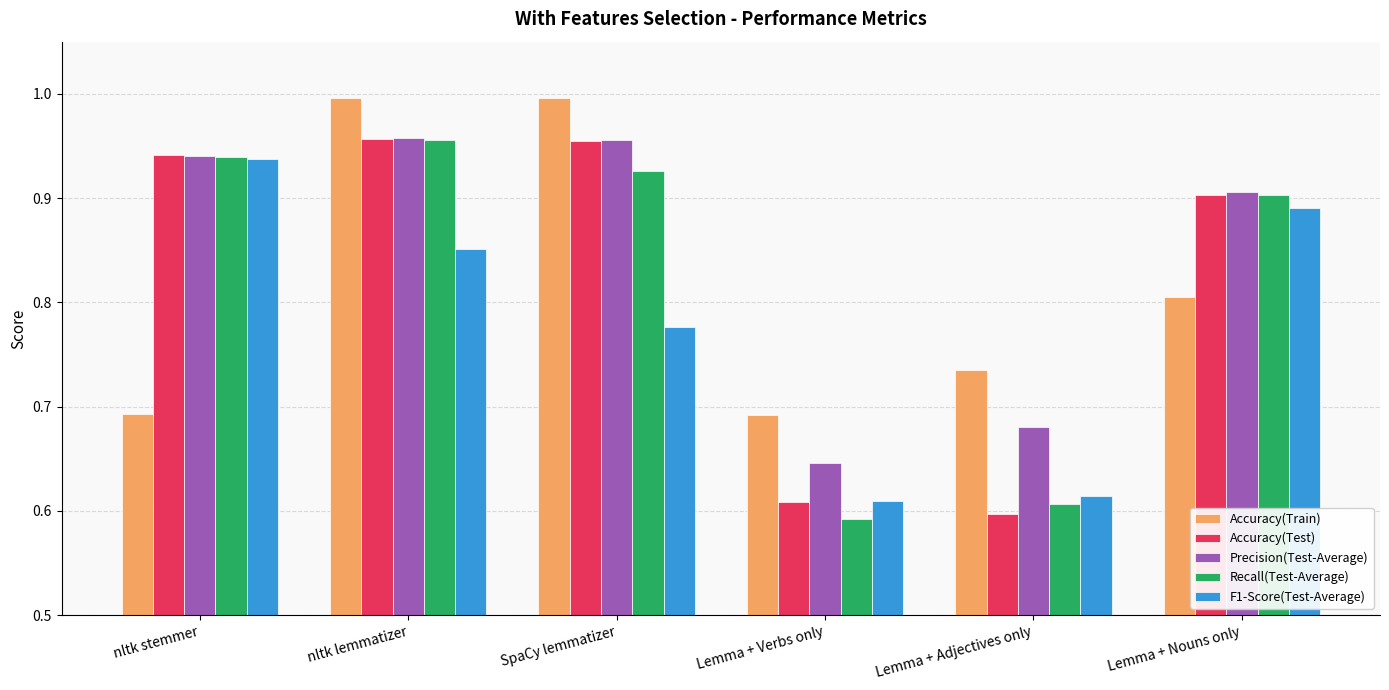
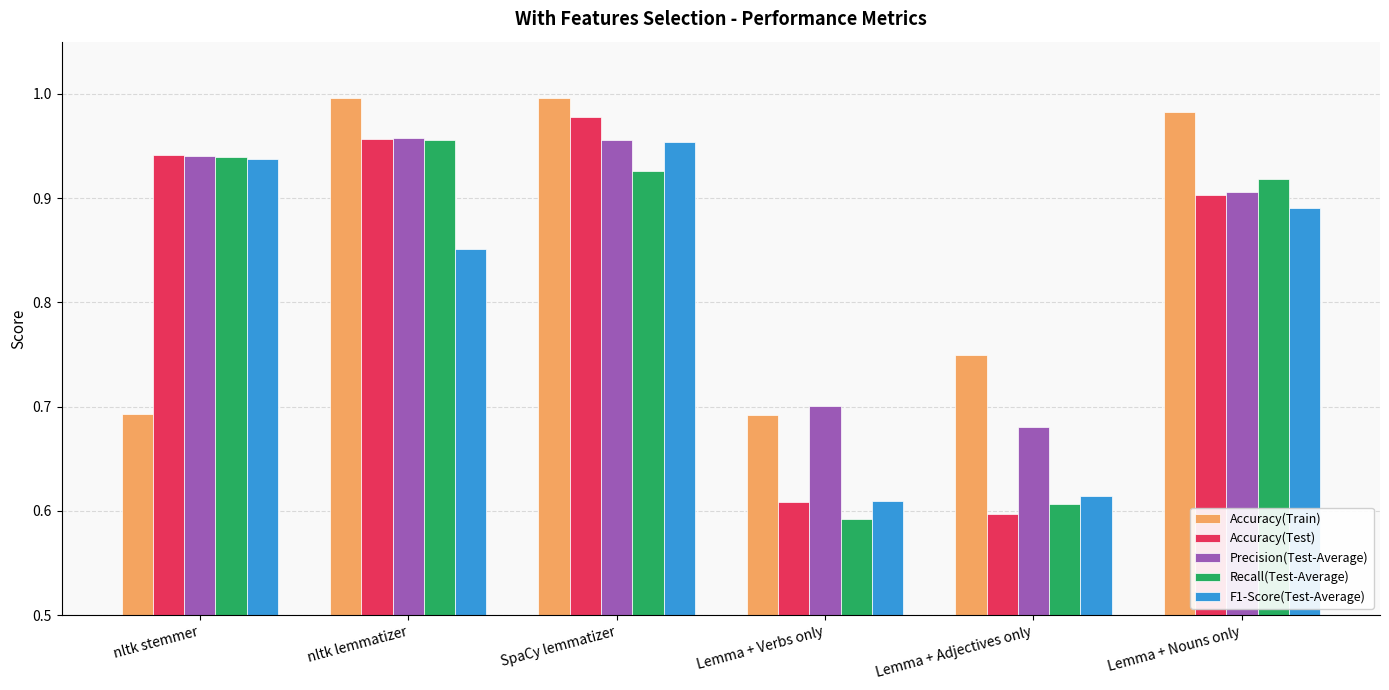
  {
    "Accuracy(Train)": {
      "nltk stemmer": 0.693,
      "nltk lemmatizer": 0.996,
      "SpaCy lemmatizer": 0.996,
      "Lemma + Verbs only": 0.692,
-     "Lemma + Adjectives only": 0.735,
-     "Lemma + Nouns only": 0.805
+     "Lemma + Adjectives only": 0.750,
+     "Lemma + Nouns only": 0.983
    },
    "Accuracy(Test)": {
      "nltk stemmer": 0.942,
      "nltk lemmatizer": 0.957,
-     "SpaCy lemmatizer": 0.955,
+     "SpaCy lemmatizer": 0.978,
      "Lemma + Verbs only": 0.608,
      "Lemma + Adjectives only": 0.597,
      "Lemma + Nouns only": 0.903
    },
    "Precision(Test-Average)": {
      "nltk stemmer": 0.941,
      "nltk lemmatizer": 0.958,
      "SpaCy lemmatizer": 0.956,
-     "Lemma + Verbs only": 0.646,
+     "Lemma + Verbs only": 0.700,
      "Lemma + Adjectives only": 0.681,
      "Lemma + Nouns only": 0.906
    },
    "Recall(Test-Average)": {
      "nltk stemmer": 0.939,
      "nltk lemmatizer": 0.956,
      "SpaCy lemmatizer": 0.926,
      "Lemma + Verbs only": 0.592,
      "Lemma + Adjectives only": 0.606,
-     "Lemma + Nouns only": 0.903
+     "Lemma + Nouns only": 0.918
    },
    "F1-Score(Test-Average)": {
      "nltk stemmer": 0.938,
      "nltk lemmatizer": 0.851,
-     "SpaCy lemmatizer": 0.776,
+     "SpaCy lemmatizer": 0.954,
      "Lemma + Verbs only": 0.610,
      "Lemma + Adjectives only": 0.614,
      "Lemma + Nouns only": 0.890
    }
  }
